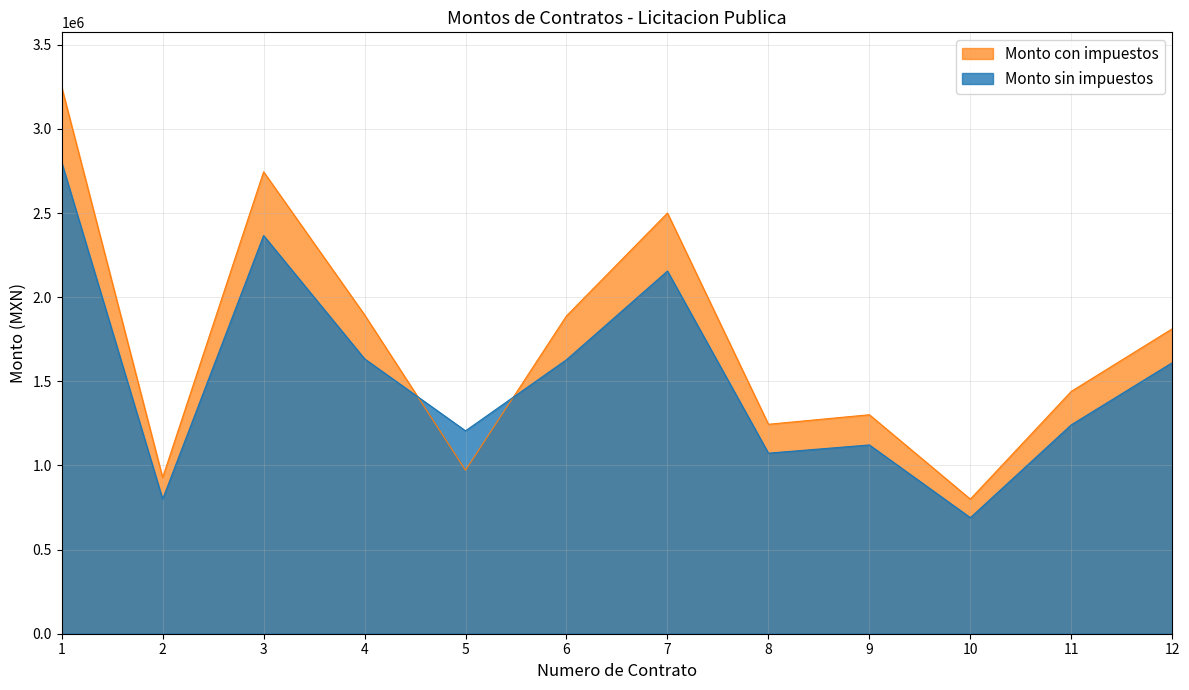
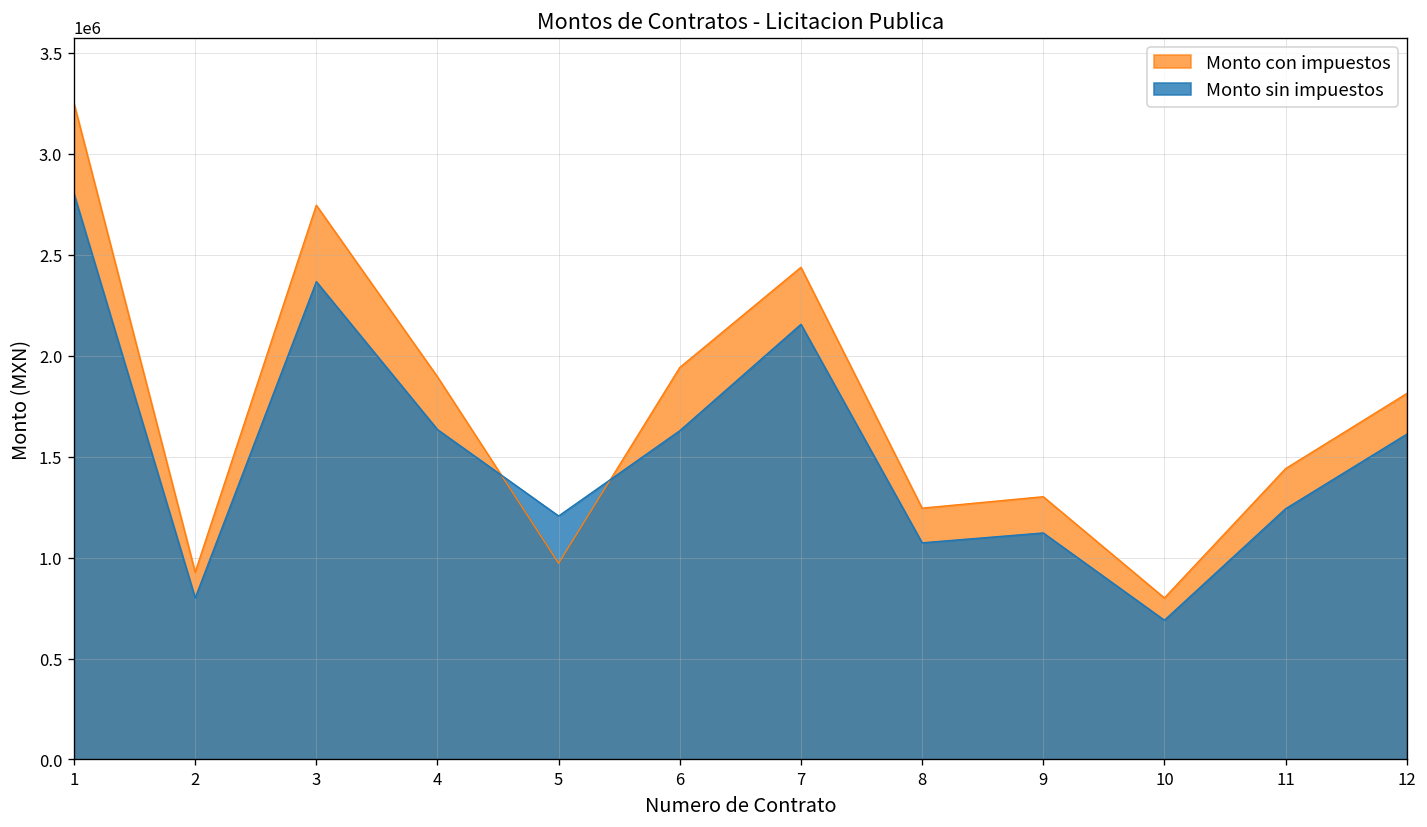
  {
    "Monto con impuestos": {
      "1": 3250000,
      "2": 930000,
      "3": 2740000,
      "4": 1900000,
      "5": 970000,
-     "6": 1890000,
-     "7": 2500000,
+     "6": 1940000,
+     "7": 2440000,
      "8": 1240000,
      "9": 1300000,
      "10": 800000,
      "11": 1440000,
      "12": 1810000
    },
    "Monto sin impuestos": {
      "1": 2800000,
      "2": 800000,
      "3": 2370000,
      "4": 1630000,
      "5": 1210000,
      "6": 1630000,
      "7": 2160000,
      "8": 1070000,
      "9": 1120000,
      "10": 690000,
      "11": 1240000,
      "12": 1610000
    }
  }
